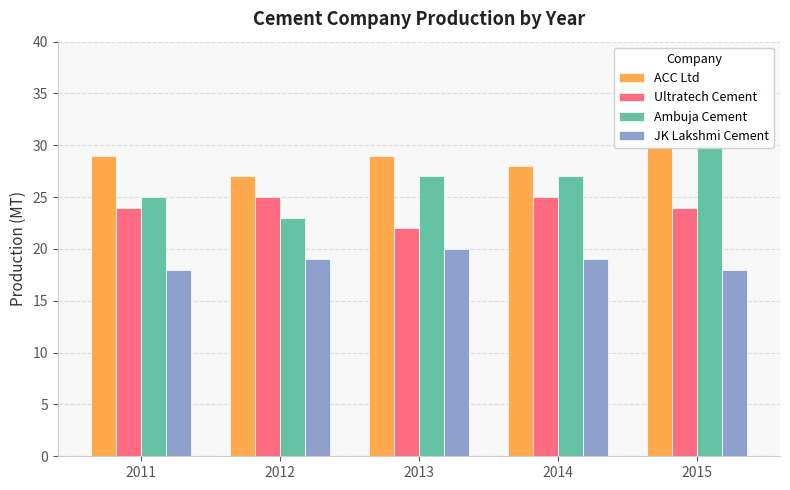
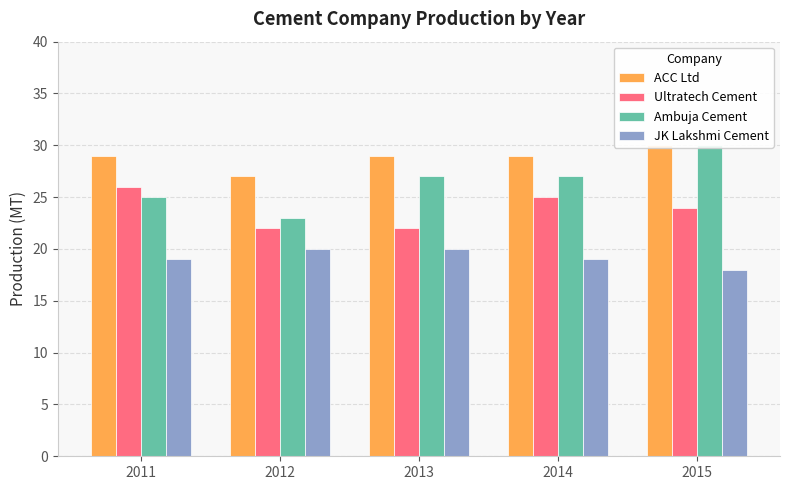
  {
    "ACC Ltd": {
      "2011": 29,
      "2012": 27,
      "2013": 29,
-     "2014": 28
+     "2014": 29
    },
    "Ultratech Cement": {
-     "2011": 24,
-     "2012": 25,
+     "2011": 26,
+     "2012": 22,
      "2013": 22,
      "2014": 25,
      "2015": 24
    },
    "Ambuja Cement": {
      "2011": 25,
      "2012": 23,
      "2013": 27,
      "2014": 27
    },
    "JK Lakshmi Cement": {
-     "2011": 18,
-     "2012": 19,
+     "2011": 19,
+     "2012": 20,
      "2013": 20,
      "2014": 19,
      "2015": 18
    }
  }
